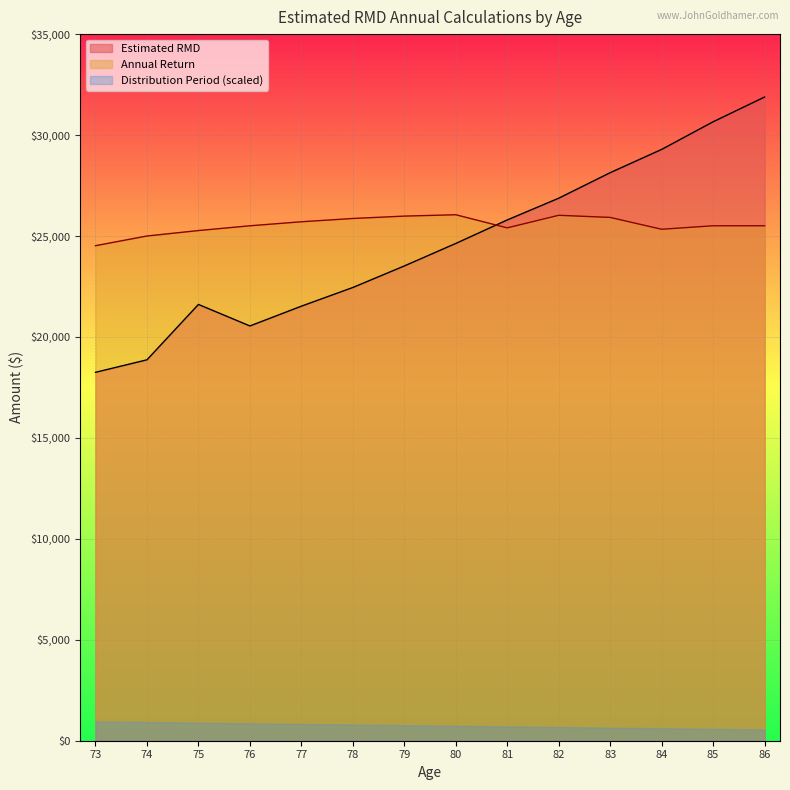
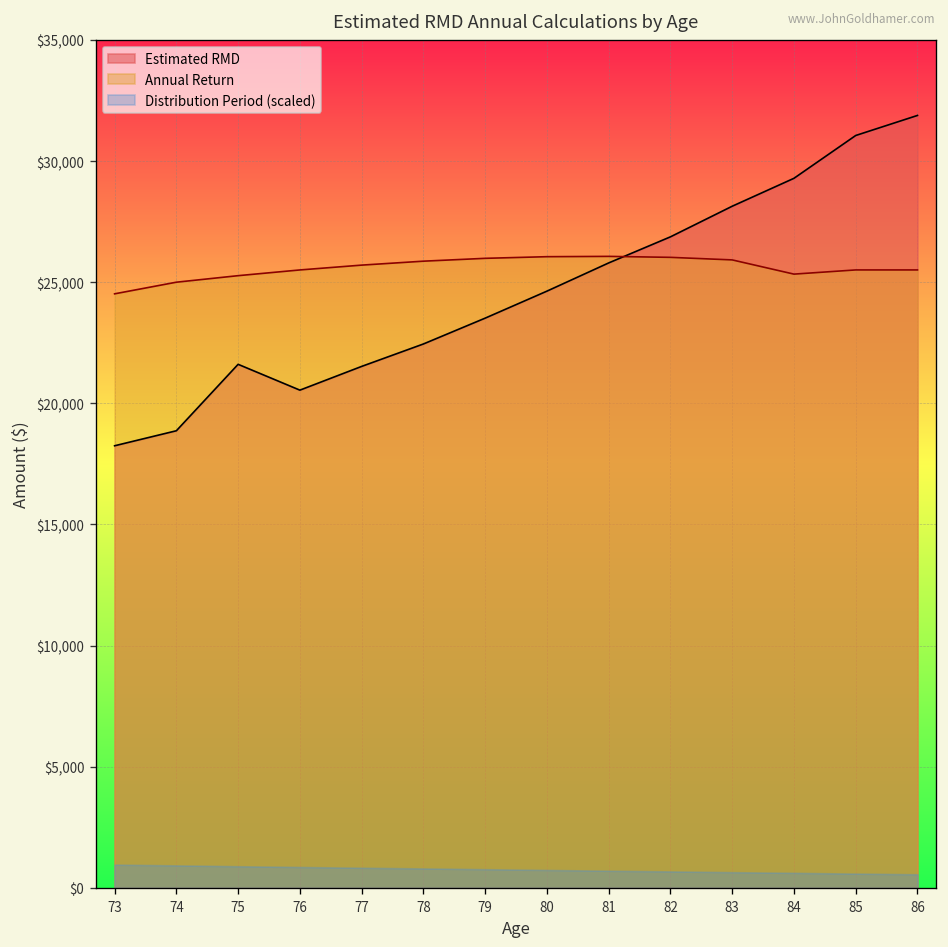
  {
    "Estimated RMD": {
      "73": "$18,200",
      "74": "$18,900",
      "75": "$21,600",
      "76": "$20,500",
      "77": "$21,500",
      "78": "$22,400",
      "79": "$23,500",
      "80": "$24,600",
      "81": "$25,800",
      "82": "$26,900",
      "83": "$28,100",
      "84": "$29,300",
-     "85": "$30,700",
+     "85": "$31,100",
      "86": "$31,900"
    },
    "Annual Return": {
      "73": "$24,500",
      "74": "$25,000",
      "75": "$25,300",
      "76": "$25,500",
      "77": "$25,700",
      "78": "$25,900",
      "79": "$26,000",
      "80": "$26,100",
-     "81": "$25,400",
+     "81": "$26,100",
      "82": "$26,000",
      "83": "$25,900",
      "84": "$25,300",
      "85": "$25,500",
      "86": "$25,500"
    },
    "Distribution Period (scaled)": {
      "73": "$1,000",
      "74": "$900",
      "75": "$900",
      "76": "$900",
      "77": "$800",
      "78": "$800",
      "79": "$800",
      "80": "$700",
      "81": "$700",
      "82": "$700",
      "83": "$600",
      "84": "$600",
      "85": "$600",
      "86": "$600"
    }
  }
